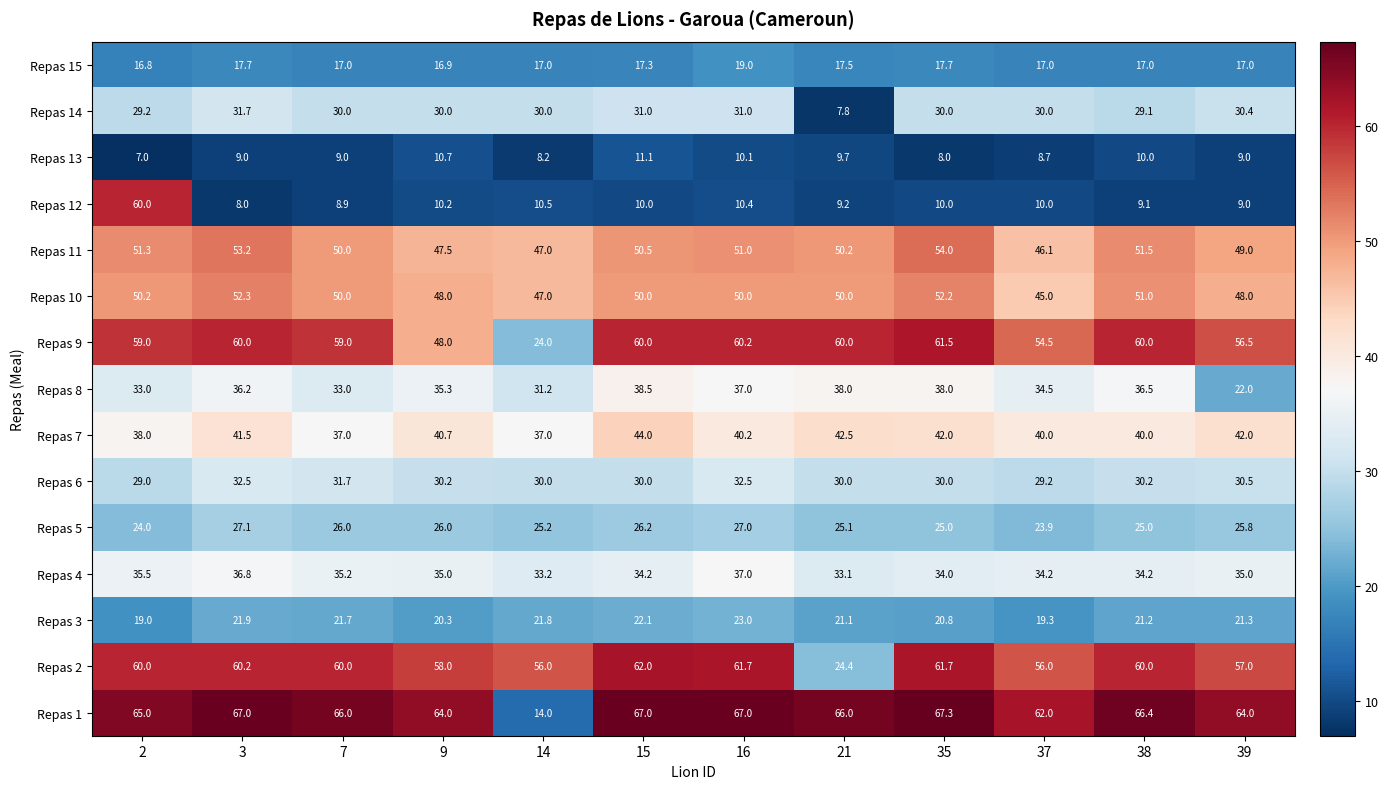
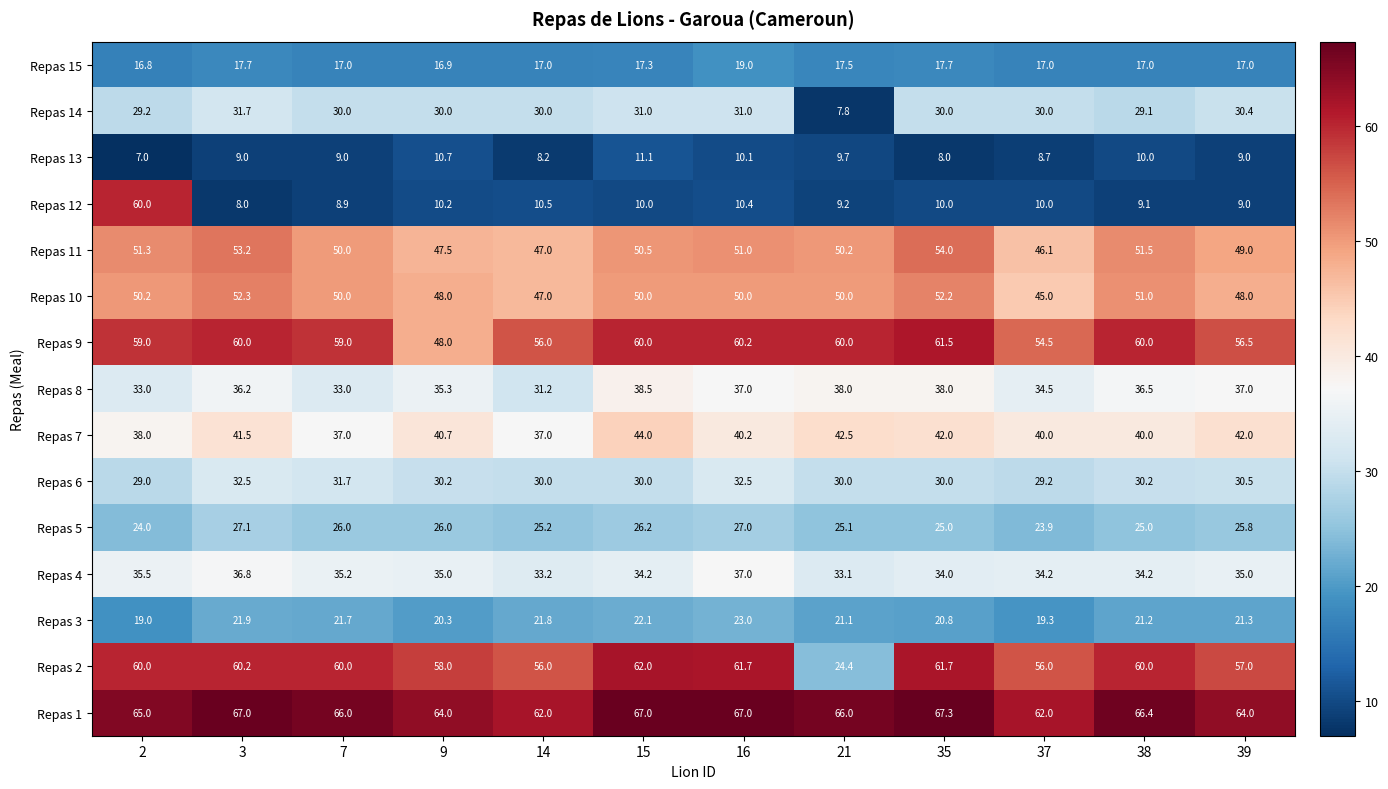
  {
    "Repas 15": {
      "2": 16.8,
      "3": 17.7,
      "7": 17.0,
      "9": 16.9,
      "14": 17.0,
      "15": 17.3,
      "16": 19.0,
      "21": 17.5,
      "35": 17.7,
      "37": 17.0,
      "38": 17.0,
      "39": 17.0
    },
    "Repas 14": {
      "2": 29.2,
      "3": 31.7,
      "7": 30.0,
      "9": 30.0,
      "14": 30.0,
      "15": 31.0,
      "16": 31.0,
      "21": 7.8,
      "35": 30.0,
      "37": 30.0,
      "38": 29.1,
      "39": 30.4
    },
    "Repas 13": {
      "2": 7.0,
      "3": 9.0,
      "7": 9.0,
      "9": 10.7,
      "14": 8.2,
      "15": 11.1,
      "16": 10.1,
      "21": 9.7,
      "35": 8.0,
      "37": 8.7,
      "38": 10.0,
      "39": 9.0
    },
    "Repas 12": {
      "2": 60.0,
      "3": 8.0,
      "7": 8.9,
      "9": 10.2,
      "14": 10.5,
      "15": 10.0,
      "16": 10.4,
      "21": 9.2,
      "35": 10.0,
      "37": 10.0,
      "38": 9.1,
      "39": 9.0
    },
    "Repas 11": {
      "2": 51.3,
      "3": 53.2,
      "7": 50.0,
      "9": 47.5,
      "14": 47.0,
      "15": 50.5,
      "16": 51.0,
      "21": 50.2,
      "35": 54.0,
      "37": 46.1,
      "38": 51.5,
      "39": 49.0
    },
    "Repas 10": {
      "2": 50.2,
      "3": 52.3,
      "7": 50.0,
      "9": 48.0,
      "14": 47.0,
      "15": 50.0,
      "16": 50.0,
      "21": 50.0,
      "35": 52.2,
      "37": 45.0,
      "38": 51.0,
      "39": 48.0
    },
    "Repas 9": {
      "2": 59.0,
      "3": 60.0,
      "7": 59.0,
      "9": 48.0,
-     "14": 24.0,
+     "14": 56.0,
      "15": 60.0,
      "16": 60.2,
      "21": 60.0,
      "35": 61.5,
      "37": 54.5,
      "38": 60.0,
      "39": 56.5
    },
    "Repas 8": {
      "2": 33.0,
      "3": 36.2,
      "7": 33.0,
      "9": 35.3,
      "14": 31.2,
      "15": 38.5,
      "16": 37.0,
      "21": 38.0,
      "35": 38.0,
      "37": 34.5,
      "38": 36.5,
-     "39": 22.0
+     "39": 37.0
    },
    "Repas 7": {
      "2": 38.0,
      "3": 41.5,
      "7": 37.0,
      "9": 40.7,
      "14": 37.0,
      "15": 44.0,
      "16": 40.2,
      "21": 42.5,
      "35": 42.0,
      "37": 40.0,
      "38": 40.0,
      "39": 42.0
    },
    "Repas 6": {
      "2": 29.0,
      "3": 32.5,
      "7": 31.7,
      "9": 30.2,
      "14": 30.0,
      "15": 30.0,
      "16": 32.5,
      "21": 30.0,
      "35": 30.0,
      "37": 29.2,
      "38": 30.2,
      "39": 30.5
    },
    "Repas 5": {
      "2": 24.0,
      "3": 27.1,
      "7": 26.0,
      "9": 26.0,
      "14": 25.2,
      "15": 26.2,
      "16": 27.0,
      "21": 25.1,
      "35": 25.0,
      "37": 23.9,
      "38": 25.0,
      "39": 25.8
    },
    "Repas 4": {
      "2": 35.5,
      "3": 36.8,
      "7": 35.2,
      "9": 35.0,
      "14": 33.2,
      "15": 34.2,
      "16": 37.0,
      "21": 33.1,
      "35": 34.0,
      "37": 34.2,
      "38": 34.2,
      "39": 35.0
    },
    "Repas 3": {
      "2": 19.0,
      "3": 21.9,
      "7": 21.7,
      "9": 20.3,
      "14": 21.8,
      "15": 22.1,
      "16": 23.0,
      "21": 21.1,
      "35": 20.8,
      "37": 19.3,
      "38": 21.2,
      "39": 21.3
    },
    "Repas 2": {
      "2": 60.0,
      "3": 60.2,
      "7": 60.0,
      "9": 58.0,
      "14": 56.0,
      "15": 62.0,
      "16": 61.7,
      "21": 24.4,
      "35": 61.7,
      "37": 56.0,
      "38": 60.0,
      "39": 57.0
    },
    "Repas 1": {
      "2": 65.0,
      "3": 67.0,
      "7": 66.0,
      "9": 64.0,
-     "14": 14.0,
+     "14": 62.0,
      "15": 67.0,
      "16": 67.0,
      "21": 66.0,
      "35": 67.3,
      "37": 62.0,
      "38": 66.4,
      "39": 64.0
    }
  }
